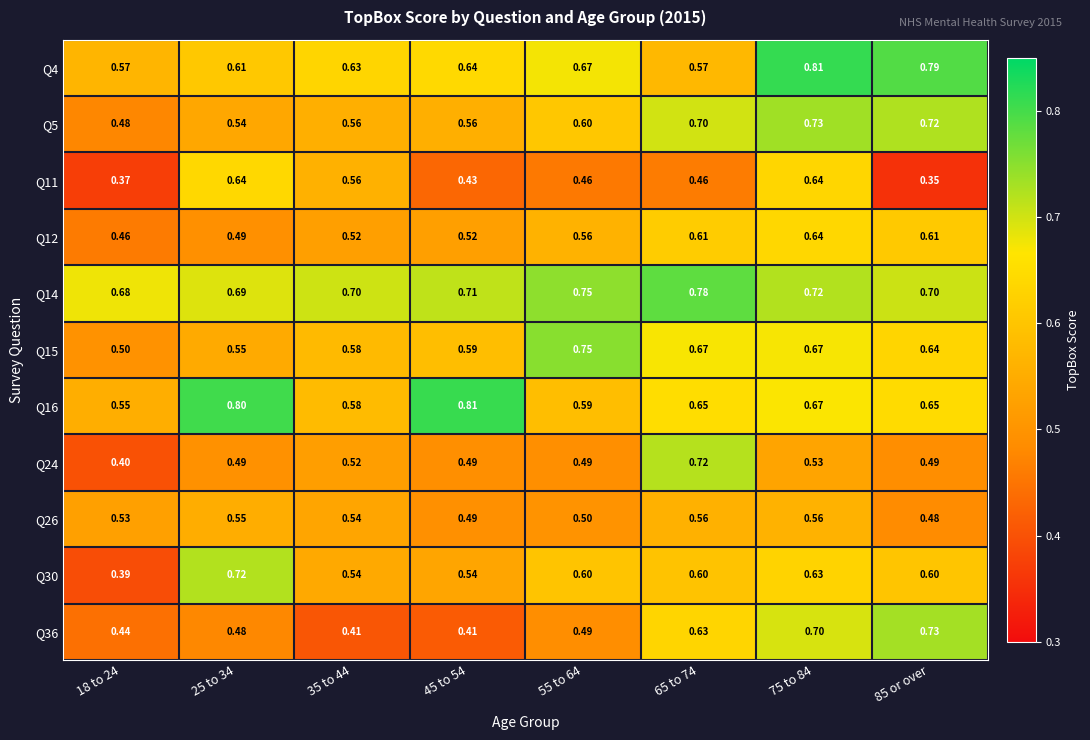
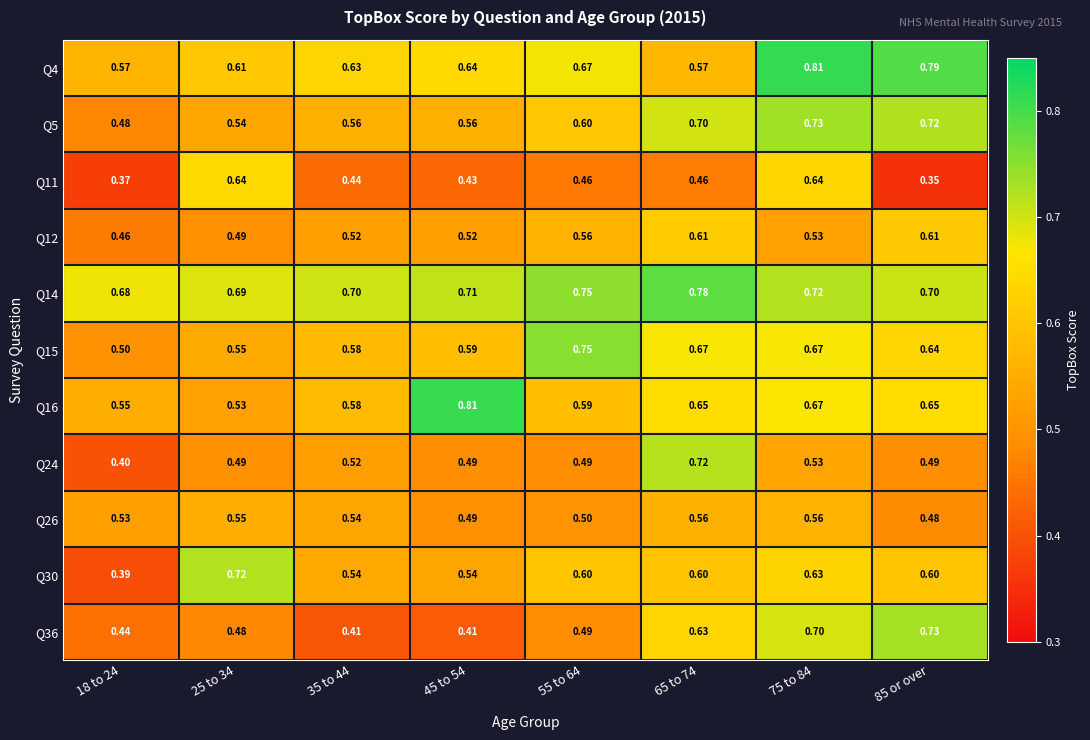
  {
    "Q4": {
      "18 to 24": 0.57,
      "25 to 34": 0.61,
      "35 to 44": 0.63,
      "45 to 54": 0.64,
      "55 to 64": 0.67,
      "65 to 74": 0.57,
      "75 to 84": 0.81,
      "85 or over": 0.79
    },
    "Q5": {
      "18 to 24": 0.48,
      "25 to 34": 0.54,
      "35 to 44": 0.56,
      "45 to 54": 0.56,
      "55 to 64": 0.60,
      "65 to 74": 0.70,
      "75 to 84": 0.73,
      "85 or over": 0.72
    },
    "Q11": {
      "18 to 24": 0.37,
      "25 to 34": 0.64,
-     "35 to 44": 0.56,
+     "35 to 44": 0.44,
      "45 to 54": 0.43,
      "55 to 64": 0.46,
      "65 to 74": 0.46,
      "75 to 84": 0.64,
      "85 or over": 0.35
    },
    "Q12": {
      "18 to 24": 0.46,
      "25 to 34": 0.49,
      "35 to 44": 0.52,
      "45 to 54": 0.52,
      "55 to 64": 0.56,
      "65 to 74": 0.61,
-     "75 to 84": 0.64,
+     "75 to 84": 0.53,
      "85 or over": 0.61
    },
    "Q14": {
      "18 to 24": 0.68,
      "25 to 34": 0.69,
      "35 to 44": 0.70,
      "45 to 54": 0.71,
      "55 to 64": 0.75,
      "65 to 74": 0.78,
      "75 to 84": 0.72,
      "85 or over": 0.70
    },
    "Q15": {
      "18 to 24": 0.50,
      "25 to 34": 0.55,
      "35 to 44": 0.58,
      "45 to 54": 0.59,
      "55 to 64": 0.75,
      "65 to 74": 0.67,
      "75 to 84": 0.67,
      "85 or over": 0.64
    },
    "Q16": {
      "18 to 24": 0.55,
-     "25 to 34": 0.80,
+     "25 to 34": 0.53,
      "35 to 44": 0.58,
      "45 to 54": 0.81,
      "55 to 64": 0.59,
      "65 to 74": 0.65,
      "75 to 84": 0.67,
      "85 or over": 0.65
    },
    "Q24": {
      "18 to 24": 0.40,
      "25 to 34": 0.49,
      "35 to 44": 0.52,
      "45 to 54": 0.49,
      "55 to 64": 0.49,
      "65 to 74": 0.72,
      "75 to 84": 0.53,
      "85 or over": 0.49
    },
    "Q26": {
      "18 to 24": 0.53,
      "25 to 34": 0.55,
      "35 to 44": 0.54,
      "45 to 54": 0.49,
      "55 to 64": 0.50,
      "65 to 74": 0.56,
      "75 to 84": 0.56,
      "85 or over": 0.48
    },
    "Q30": {
      "18 to 24": 0.39,
      "25 to 34": 0.72,
      "35 to 44": 0.54,
      "45 to 54": 0.54,
      "55 to 64": 0.60,
      "65 to 74": 0.60,
      "75 to 84": 0.63,
      "85 or over": 0.60
    },
    "Q36": {
      "18 to 24": 0.44,
      "25 to 34": 0.48,
      "35 to 44": 0.41,
      "45 to 54": 0.41,
      "55 to 64": 0.49,
      "65 to 74": 0.63,
      "75 to 84": 0.70,
      "85 or over": 0.73
    }
  }
